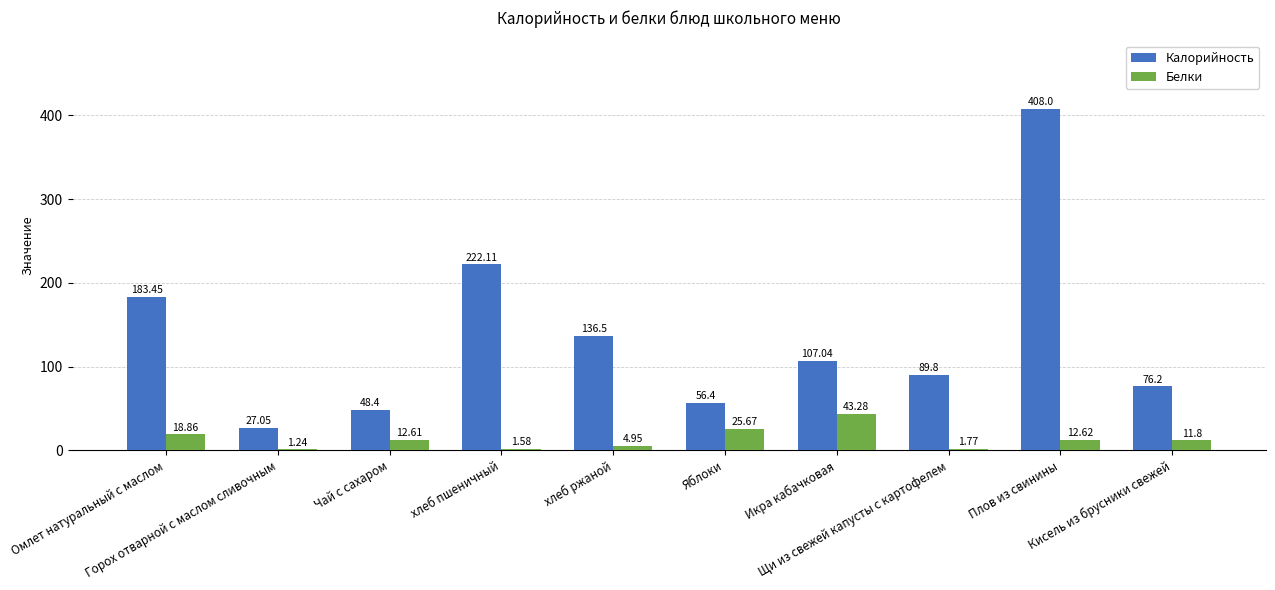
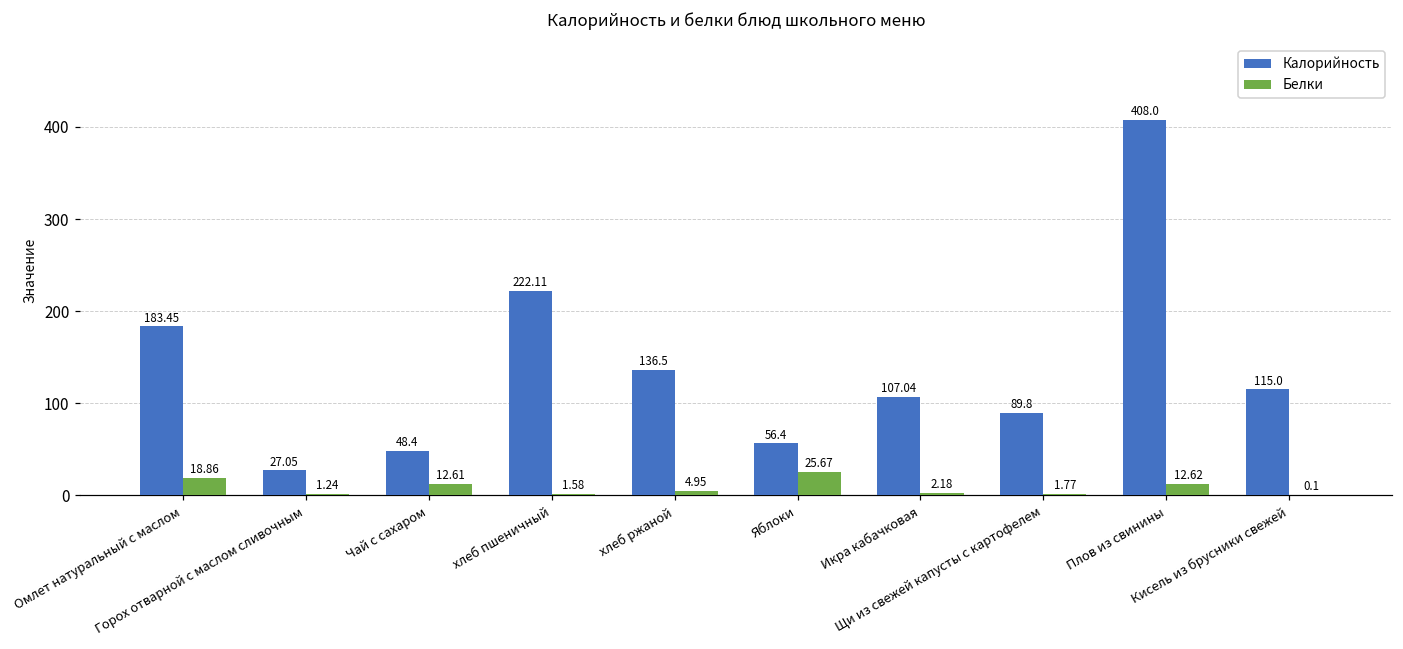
  {
    "Калорийность": {
      "Омлет натуральный с маслом": 183.45,
      "Горох отварной с маслом сливочным": 27.05,
      "Чай с сахаром": 48.4,
      "хлеб пшеничный": 222.11,
      "хлеб ржаной": 136.5,
      "Яблоки": 56.4,
      "Икра кабачковая": 107.04,
      "Щи из свежей капусты с картофелем": 89.8,
      "Плов из свинины": 408.0,
-     "Кисель из брусники свежей": 76.2
+     "Кисель из брусники свежей": 115.0
    },
    "Белки": {
      "Омлет натуральный с маслом": 18.86,
      "Горох отварной с маслом сливочным": 1.24,
      "Чай с сахаром": 12.61,
      "хлеб пшеничный": 1.58,
      "хлеб ржаной": 4.95,
      "Яблоки": 25.67,
-     "Икра кабачковая": 43.28,
+     "Икра кабачковая": 2.18,
      "Щи из свежей капусты с картофелем": 1.77,
      "Плов из свинины": 12.62,
-     "Кисель из брусники свежей": 11.8
+     "Кисель из брусники свежей": 0.1
    }
  }
